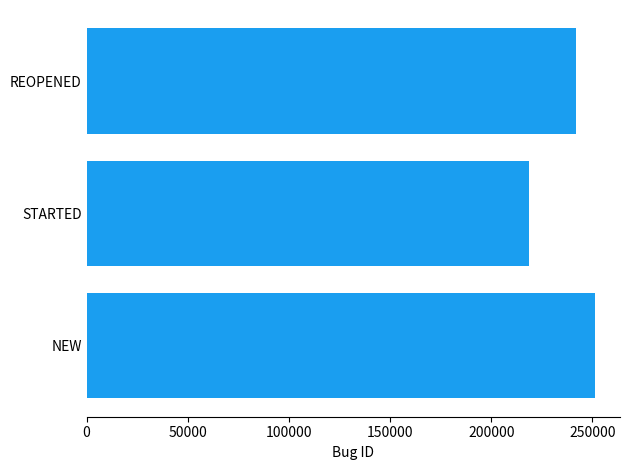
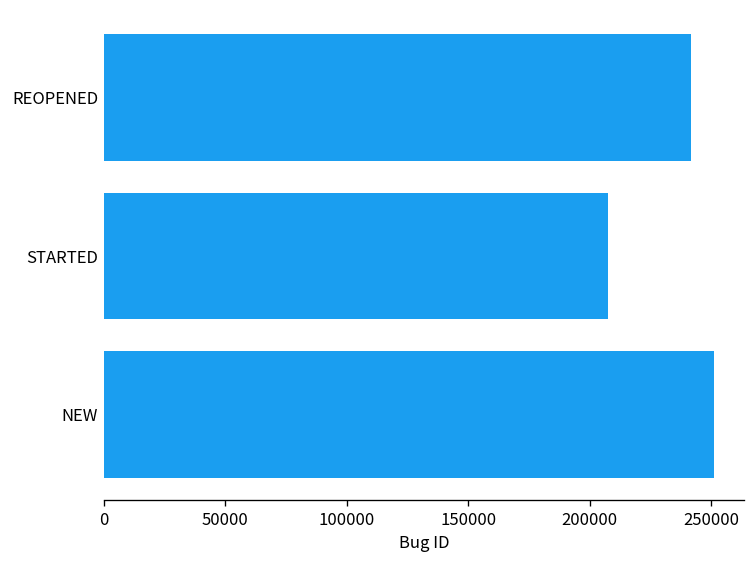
  {
    "REOPENED": 242000,
-   "STARTED": 219000,
+   "STARTED": 208000,
    "NEW": 251000
  }
